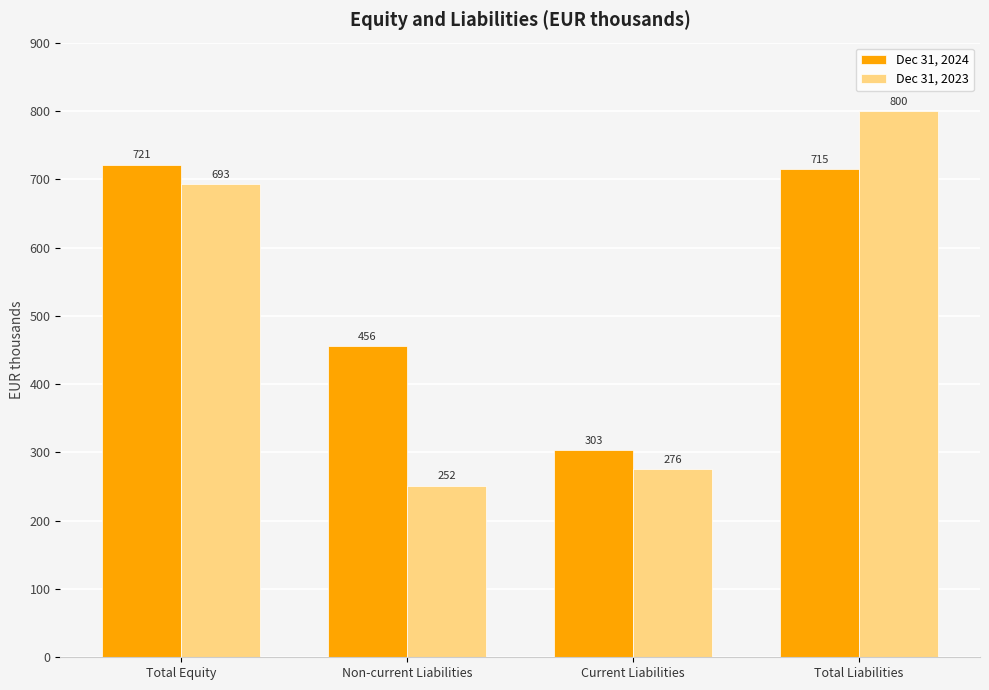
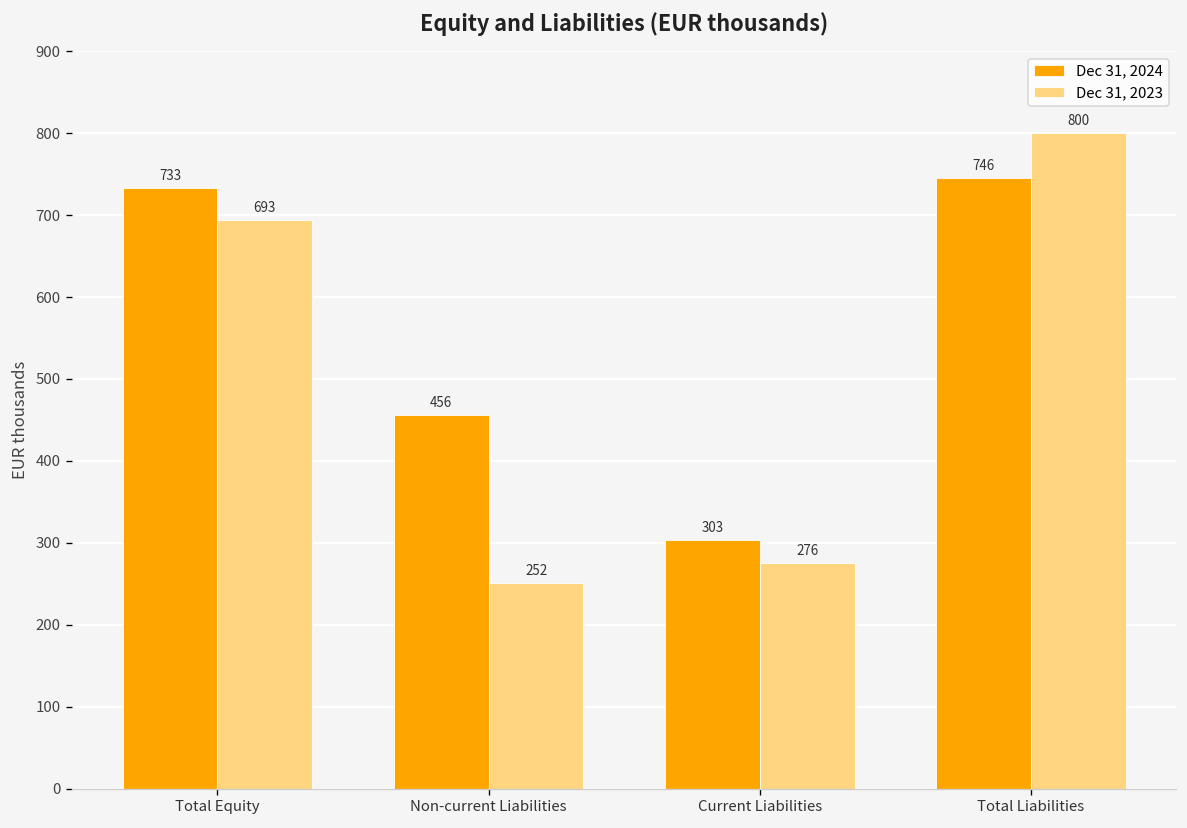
  {
    "Dec 31, 2024": {
-     "Total Equity": 721,
+     "Total Equity": 733,
      "Non-current Liabilities": 456,
      "Current Liabilities": 303,
-     "Total Liabilities": 715
+     "Total Liabilities": 746
    },
    "Dec 31, 2023": {
      "Total Equity": 693,
      "Non-current Liabilities": 252,
      "Current Liabilities": 276,
      "Total Liabilities": 800
    }
  }
